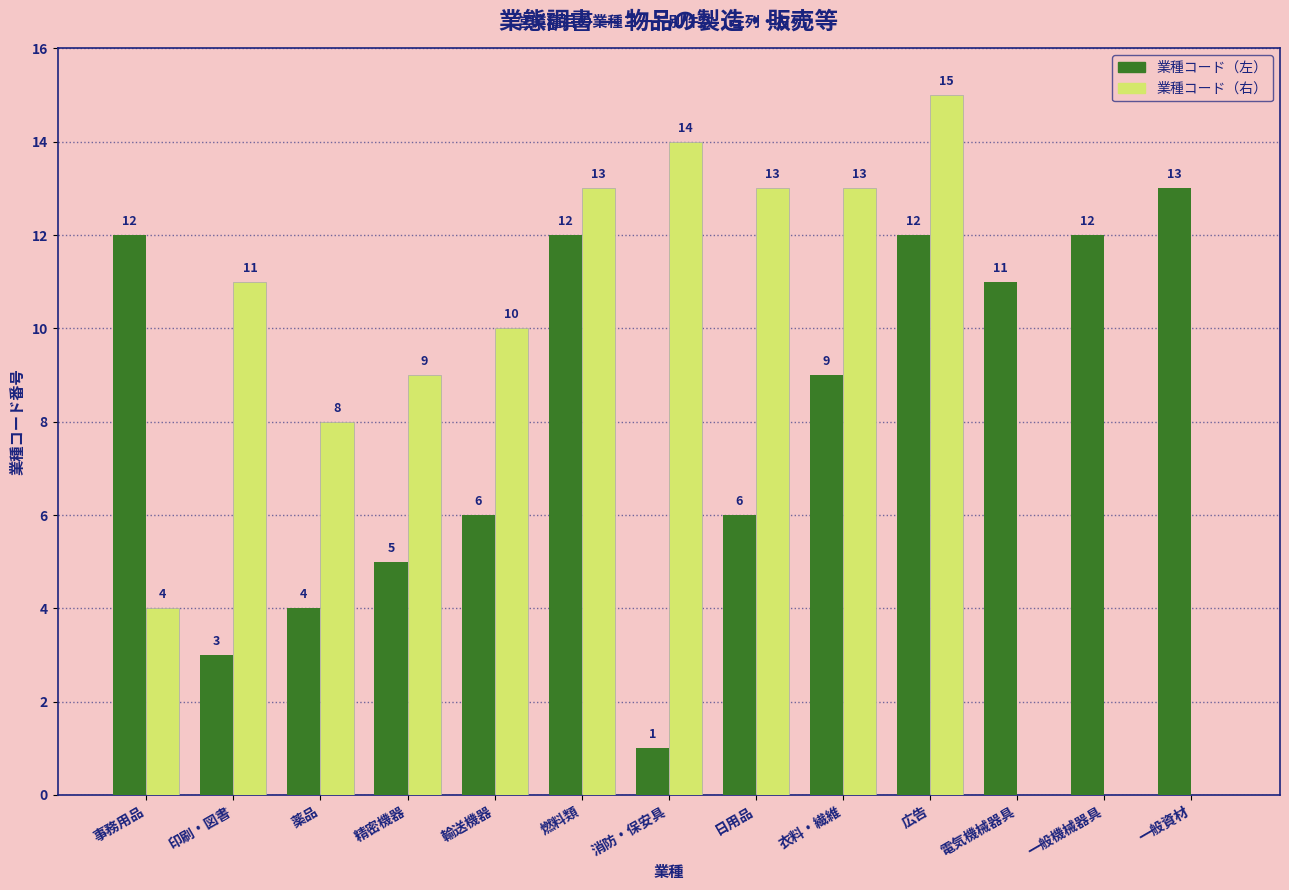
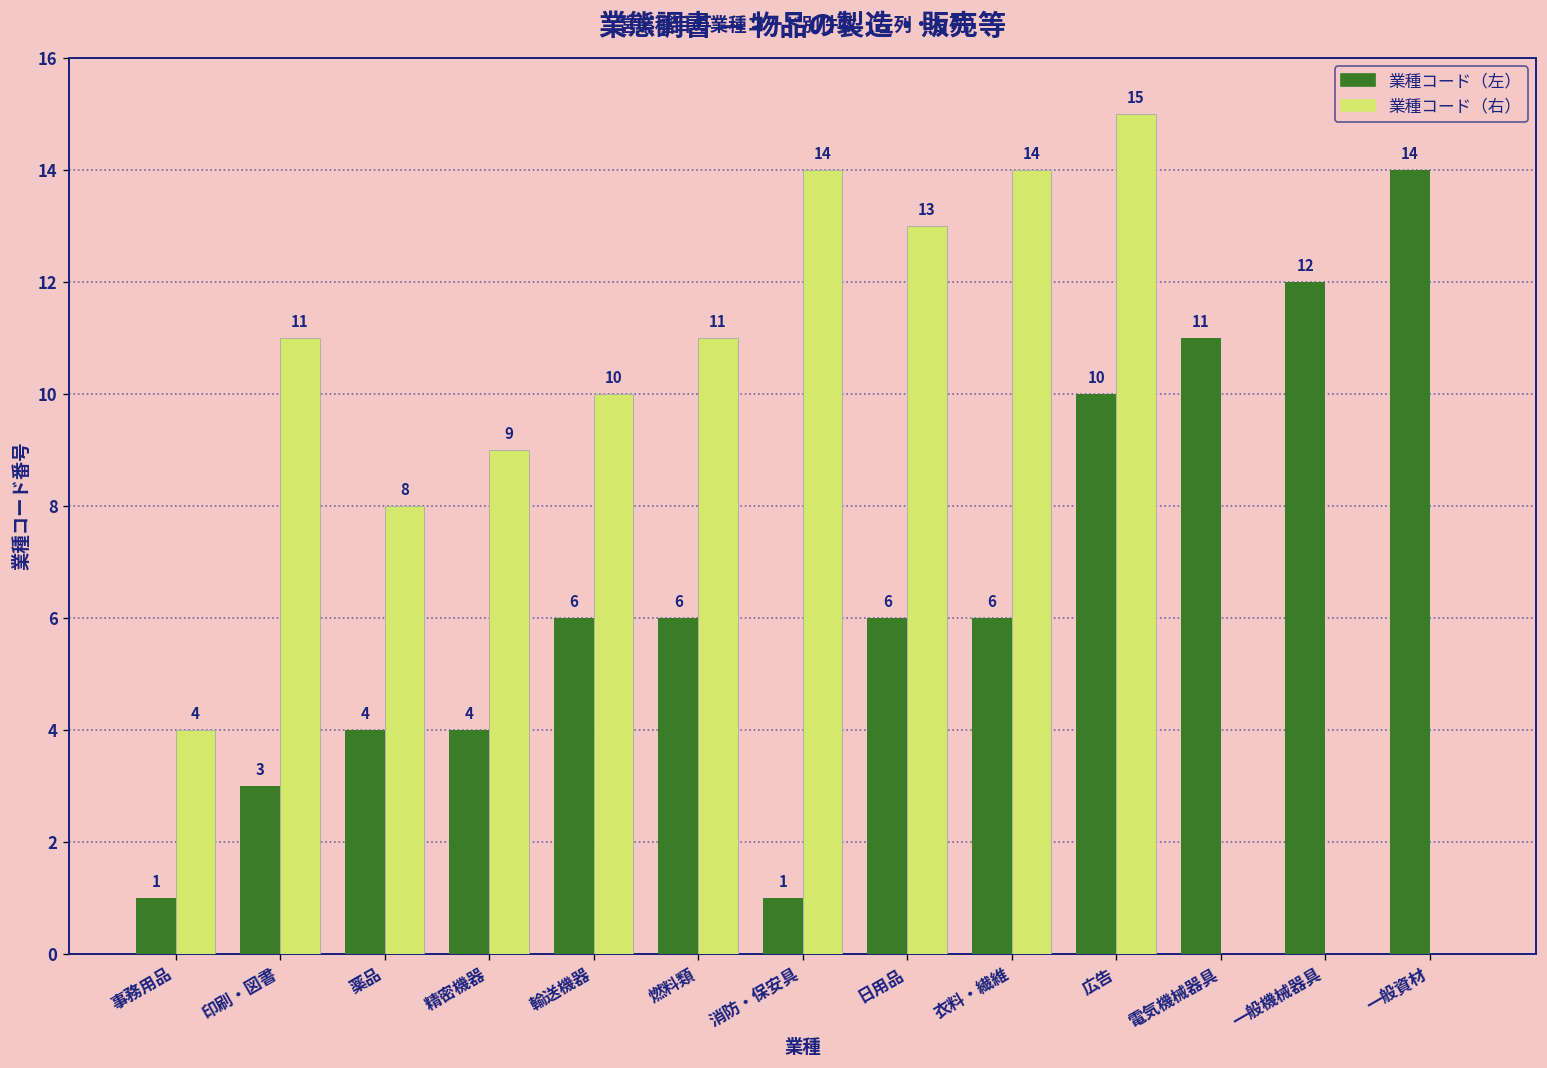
  {
    "業種コード（左）": {
-     "事務用品": 12,
+     "事務用品": 1,
      "印刷・図書": 3,
      "薬品": 4,
-     "精密機器": 5,
+     "精密機器": 4,
      "輸送機器": 6,
-     "燃料類": 12,
+     "燃料類": 6,
      "消防・保安具": 1,
      "日用品": 6,
-     "衣料・繊維": 9,
-     "広告": 12,
+     "衣料・繊維": 6,
+     "広告": 10,
      "電気機械器具": 11,
      "一般機械器具": 12,
-     "一般資材": 13
+     "一般資材": 14
    },
    "業種コード（右）": {
      "事務用品": 4,
      "印刷・図書": 11,
      "薬品": 8,
      "精密機器": 9,
      "輸送機器": 10,
-     "燃料類": 13,
+     "燃料類": 11,
      "消防・保安具": 14,
      "日用品": 13,
-     "衣料・繊維": 13,
+     "衣料・繊維": 14,
      "広告": 15
    }
  }
